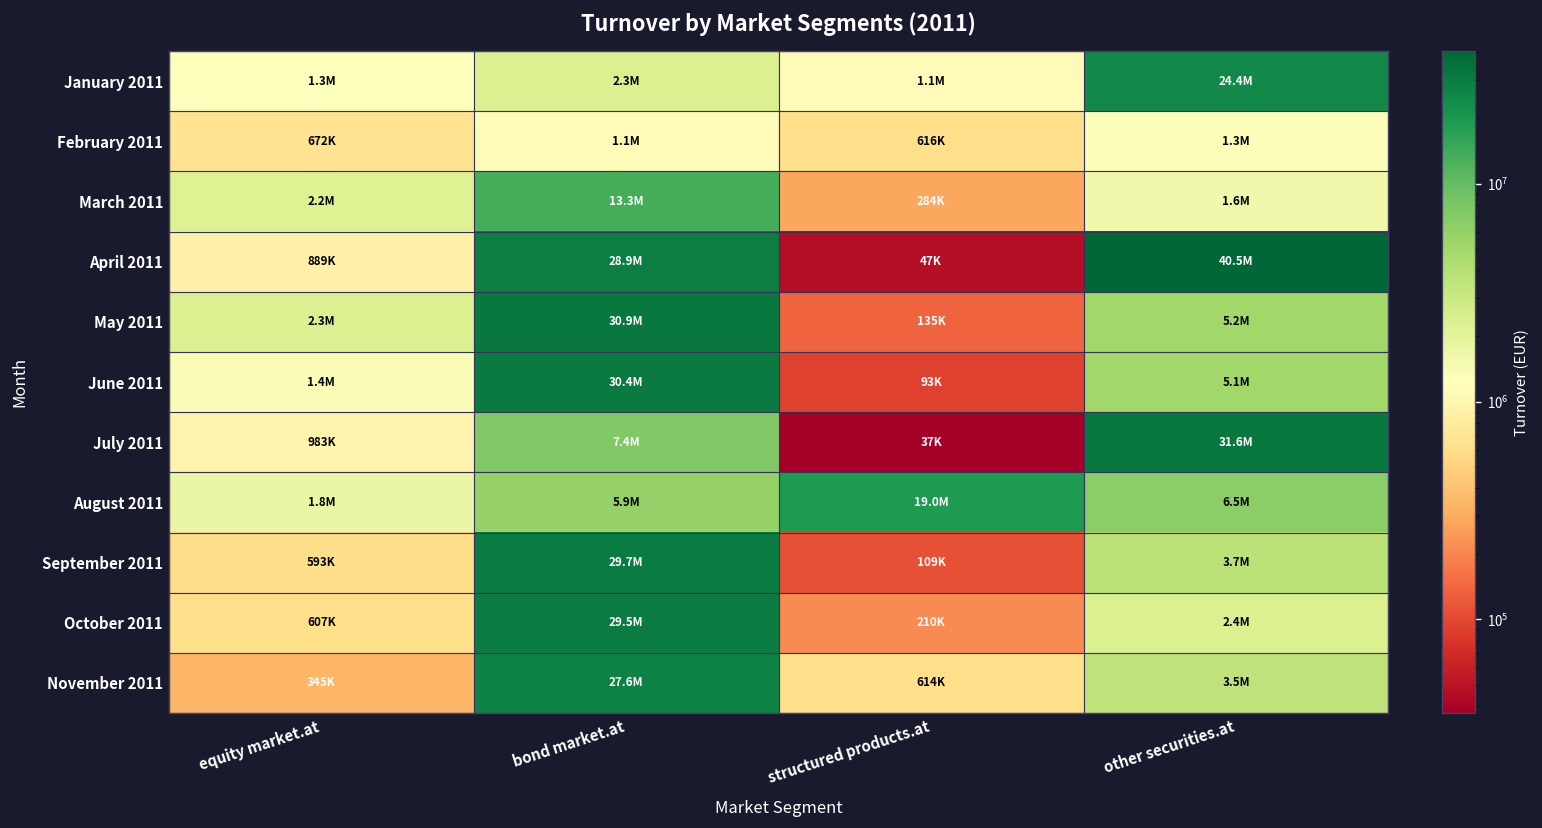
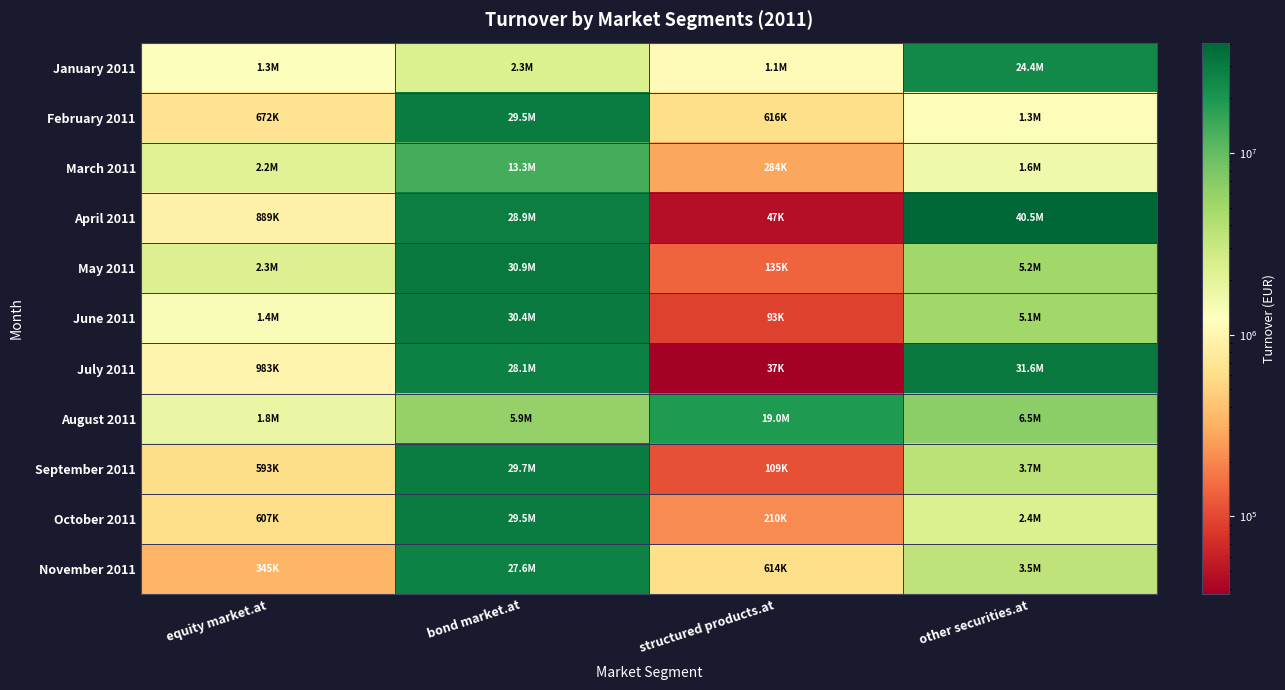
  {
    "January 2011": {
      "equity market.at": "1.3M",
      "bond market.at": "2.3M",
      "structured products.at": "1.1M",
      "other securities.at": "24.4M"
    },
    "February 2011": {
      "equity market.at": "672K",
-     "bond market.at": "1.1M",
+     "bond market.at": "29.5M",
      "structured products.at": "616K",
      "other securities.at": "1.3M"
    },
    "March 2011": {
      "equity market.at": "2.2M",
      "bond market.at": "13.3M",
      "structured products.at": "284K",
      "other securities.at": "1.6M"
    },
    "April 2011": {
      "equity market.at": "889K",
      "bond market.at": "28.9M",
      "structured products.at": "47K",
      "other securities.at": "40.5M"
    },
    "May 2011": {
      "equity market.at": "2.3M",
      "bond market.at": "30.9M",
      "structured products.at": "135K",
      "other securities.at": "5.2M"
    },
    "June 2011": {
      "equity market.at": "1.4M",
      "bond market.at": "30.4M",
      "structured products.at": "93K",
      "other securities.at": "5.1M"
    },
    "July 2011": {
      "equity market.at": "983K",
-     "bond market.at": "7.4M",
+     "bond market.at": "28.1M",
      "structured products.at": "37K",
      "other securities.at": "31.6M"
    },
    "August 2011": {
      "equity market.at": "1.8M",
      "bond market.at": "5.9M",
      "structured products.at": "19.0M",
      "other securities.at": "6.5M"
    },
    "September 2011": {
      "equity market.at": "593K",
      "bond market.at": "29.7M",
      "structured products.at": "109K",
      "other securities.at": "3.7M"
    },
    "October 2011": {
      "equity market.at": "607K",
      "bond market.at": "29.5M",
      "structured products.at": "210K",
      "other securities.at": "2.4M"
    },
    "November 2011": {
      "equity market.at": "345K",
      "bond market.at": "27.6M",
      "structured products.at": "614K",
      "other securities.at": "3.5M"
    }
  }
